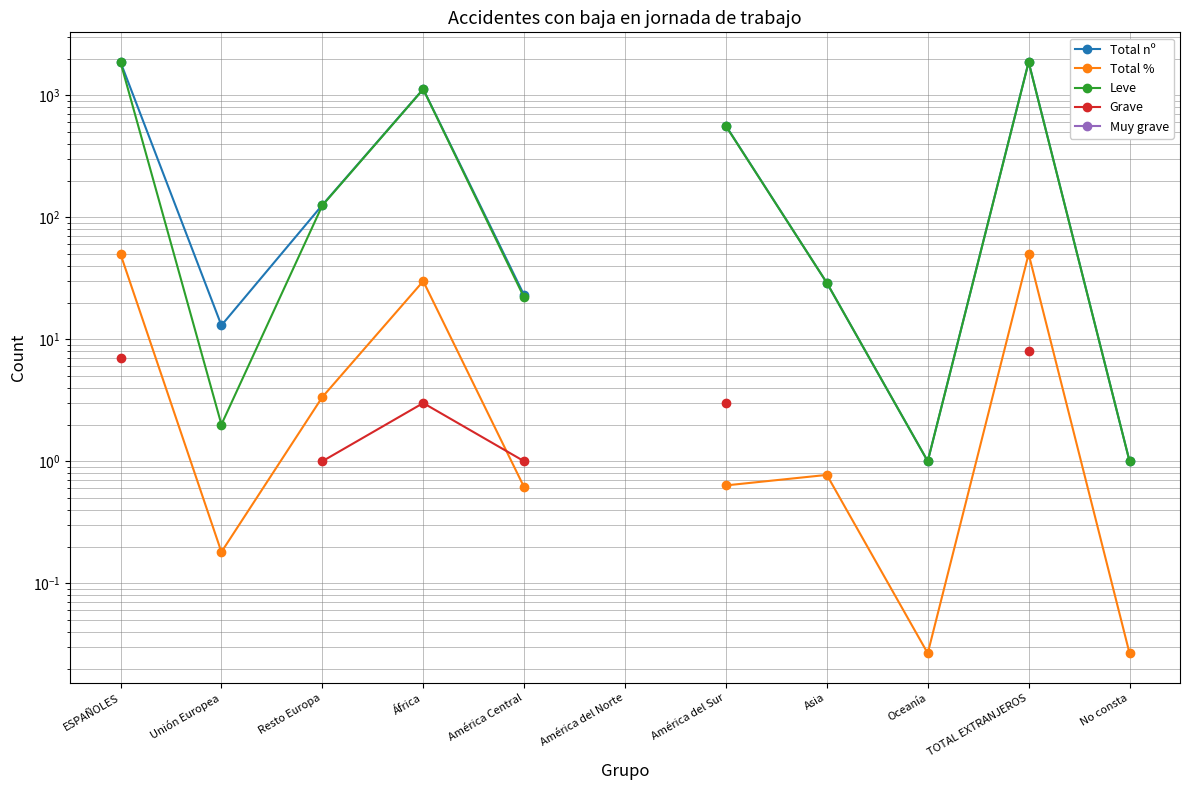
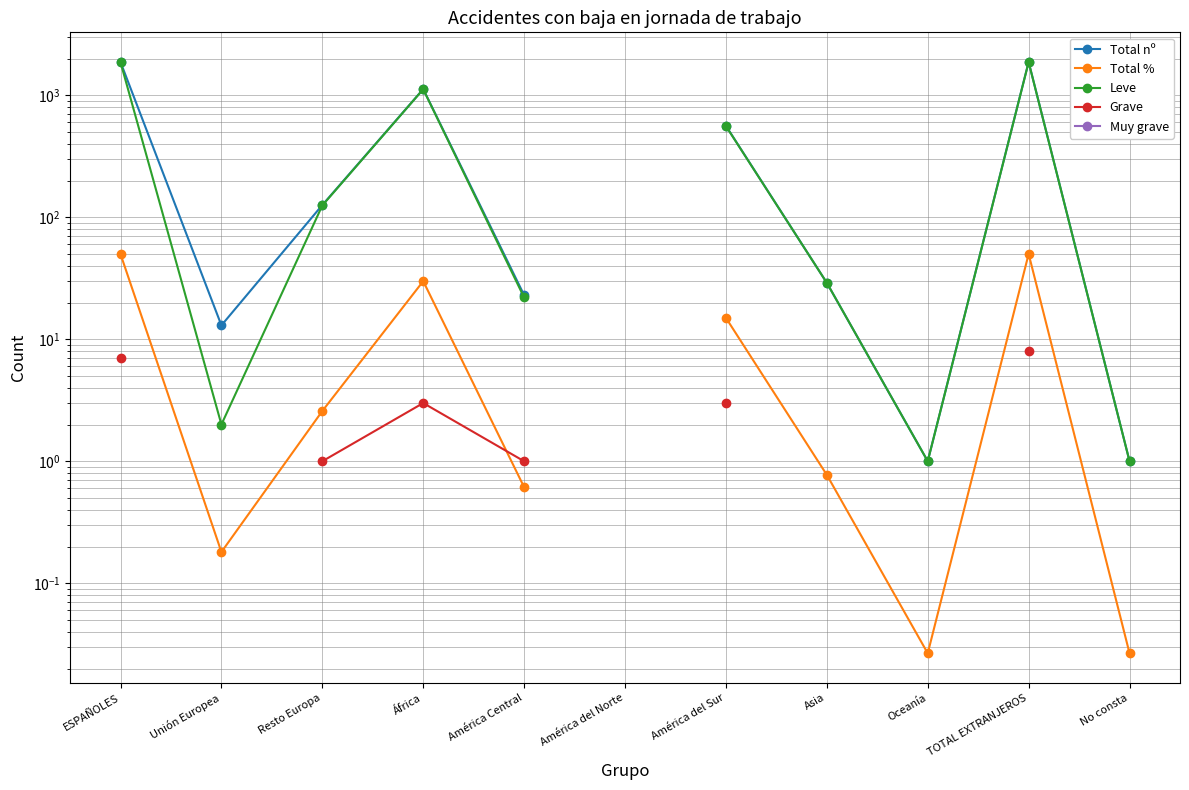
  {
    "Total nº": {
      "Unión Europea": 13
    },
    "Total %": {
      "ESPAÑOLES": 50,
      "Unión Europea": 0.18,
-     "Resto Europa": 3.4,
+     "Resto Europa": 2.6,
      "África": 30,
      "América Central": 0.6,
-     "América del Sur": 0.6,
+     "América del Sur": 15,
      "Asia": 0.8,
      "Oceanía": 0.027,
      "TOTAL EXTRANJEROS": 50,
      "No consta": 0.027
    },
    "Leve": {
      "Unión Europea": 2.0
    },
    "Grave": {
      "ESPAÑOLES": 7,
      "Resto Europa": 1.0,
      "África": 3.0,
      "América Central": 1.0,
      "América del Sur": 3.0,
      "TOTAL EXTRANJEROS": 8
    }
  }
